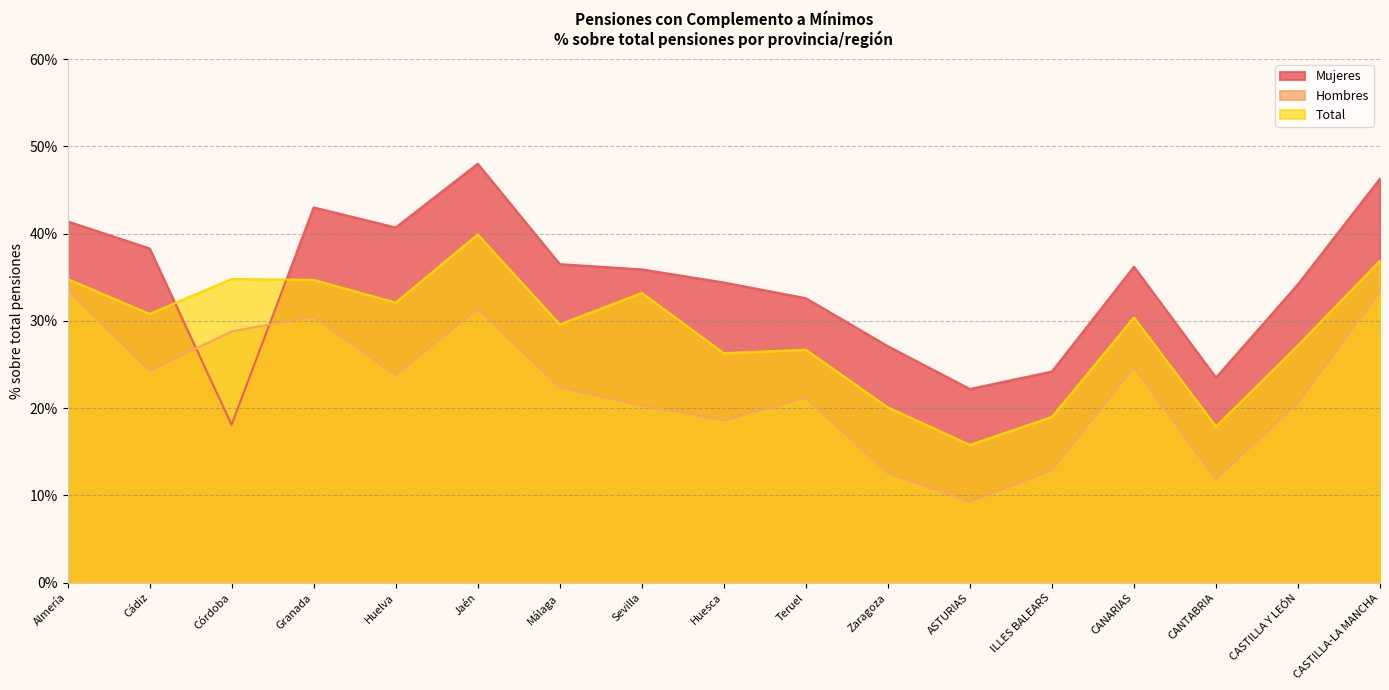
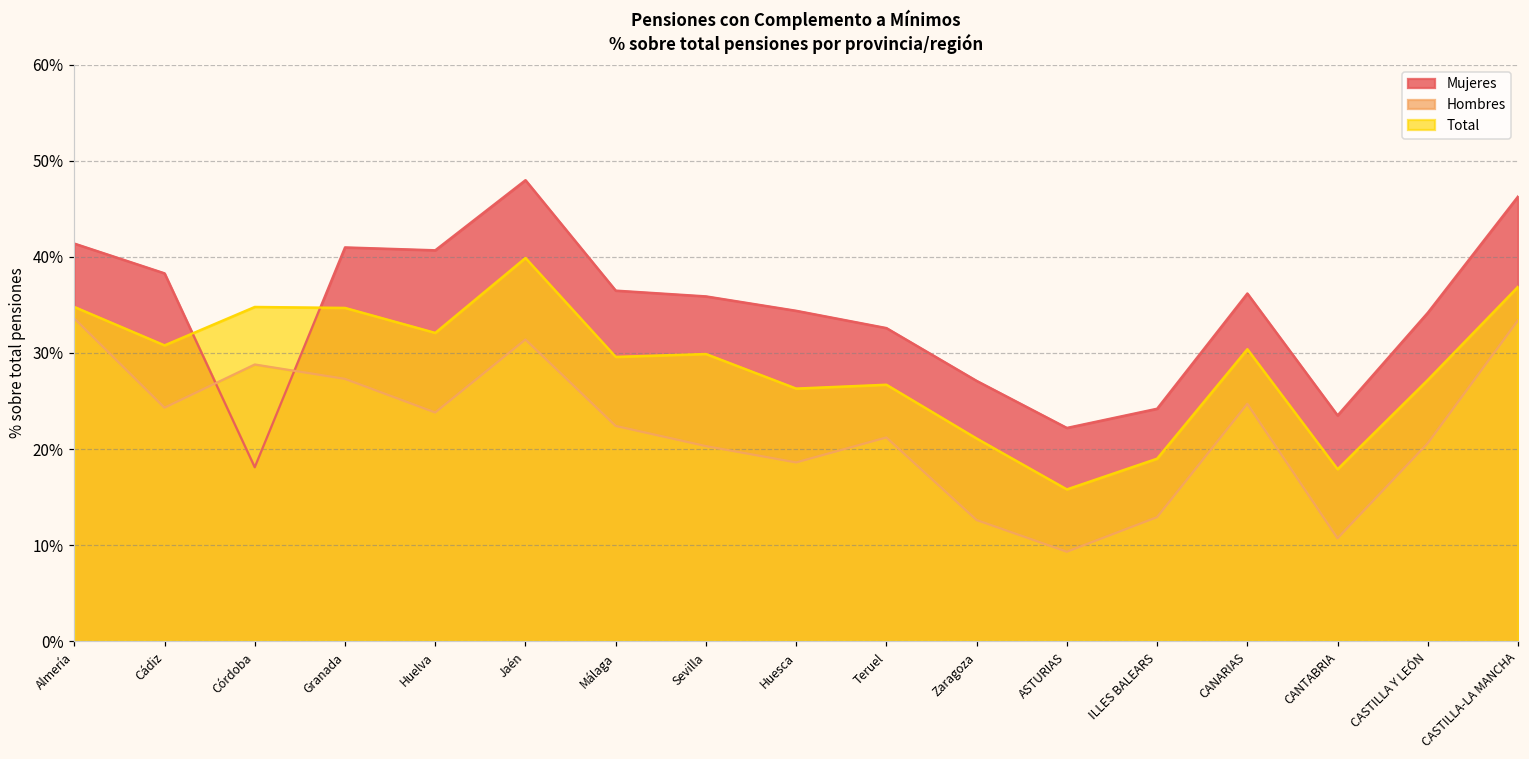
  {
    "Mujeres": {
      "Almería": "41%",
      "Cádiz": "38%",
      "Córdoba": "18%",
-     "Granada": "43%",
+     "Granada": "41%",
      "Huelva": "41%",
      "Jaén": "48%",
      "Málaga": "37%",
      "Sevilla": "36%",
      "Huesca": "34%",
      "Teruel": "33%",
      "Zaragoza": "27%",
      "ASTURIAS": "22%",
      "ILLES BALEARS": "24%",
      "CANARIAS": "36%",
      "CANTABRIA": "24%",
      "CASTILLA Y LEÓN": "34%",
      "CASTILLA-LA MANCHA": "46%"
    },
    "Hombres": {
      "Almería": "34%",
      "Cádiz": "24%",
      "Córdoba": "29%",
-     "Granada": "31%",
+     "Granada": "27%",
      "Huelva": "24%",
      "Jaén": "31%",
      "Málaga": "22%",
      "Sevilla": "20%",
      "Huesca": "19%",
      "Teruel": "21%",
      "Zaragoza": "13%",
      "ASTURIAS": "9%",
      "ILLES BALEARS": "13%",
      "CANARIAS": "25%",
-     "CANTABRIA": "12%",
+     "CANTABRIA": "11%",
      "CASTILLA Y LEÓN": "21%",
      "CASTILLA-LA MANCHA": "33%"
    },
    "Total": {
      "Almería": "35%",
      "Cádiz": "31%",
      "Córdoba": "35%",
      "Granada": "35%",
      "Huelva": "32%",
      "Jaén": "40%",
      "Málaga": "30%",
-     "Sevilla": "33%",
+     "Sevilla": "30%",
      "Huesca": "26%",
      "Teruel": "27%",
-     "Zaragoza": "20%",
+     "Zaragoza": "21%",
      "ASTURIAS": "16%",
      "ILLES BALEARS": "19%",
      "CANARIAS": "30%",
      "CANTABRIA": "18%",
      "CASTILLA Y LEÓN": "27%",
      "CASTILLA-LA MANCHA": "37%"
    }
  }
